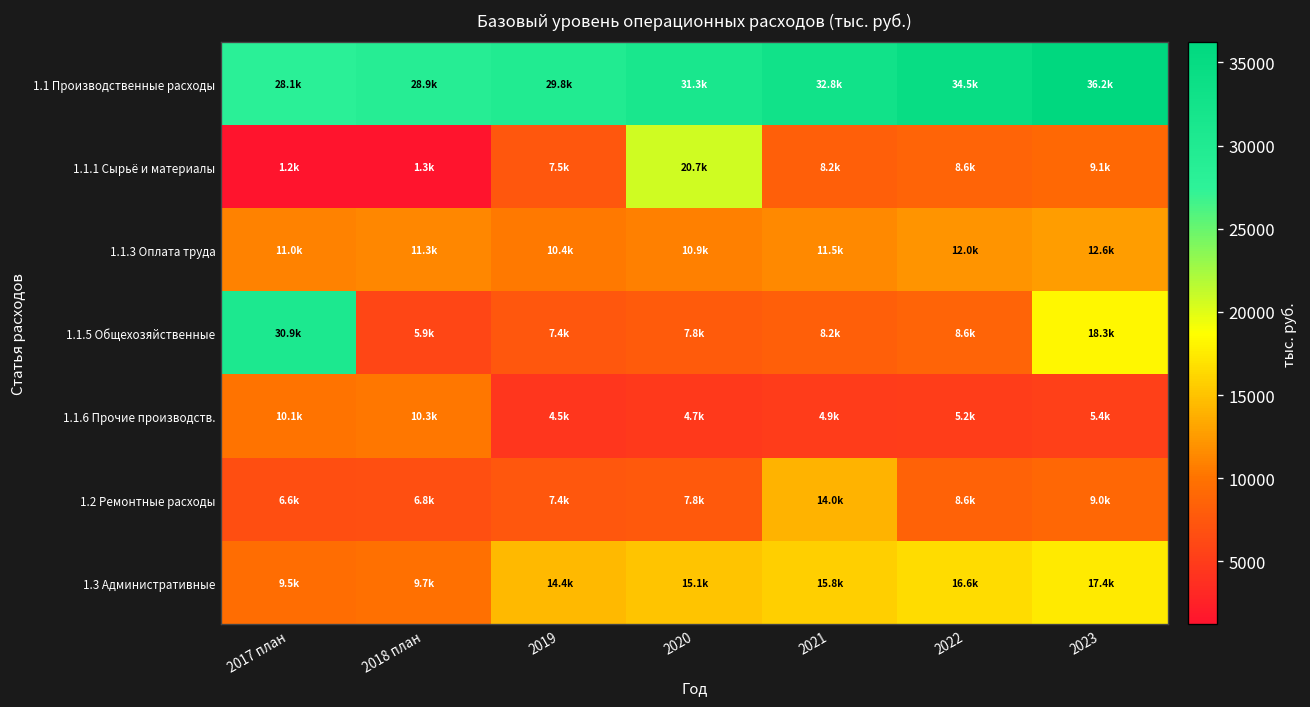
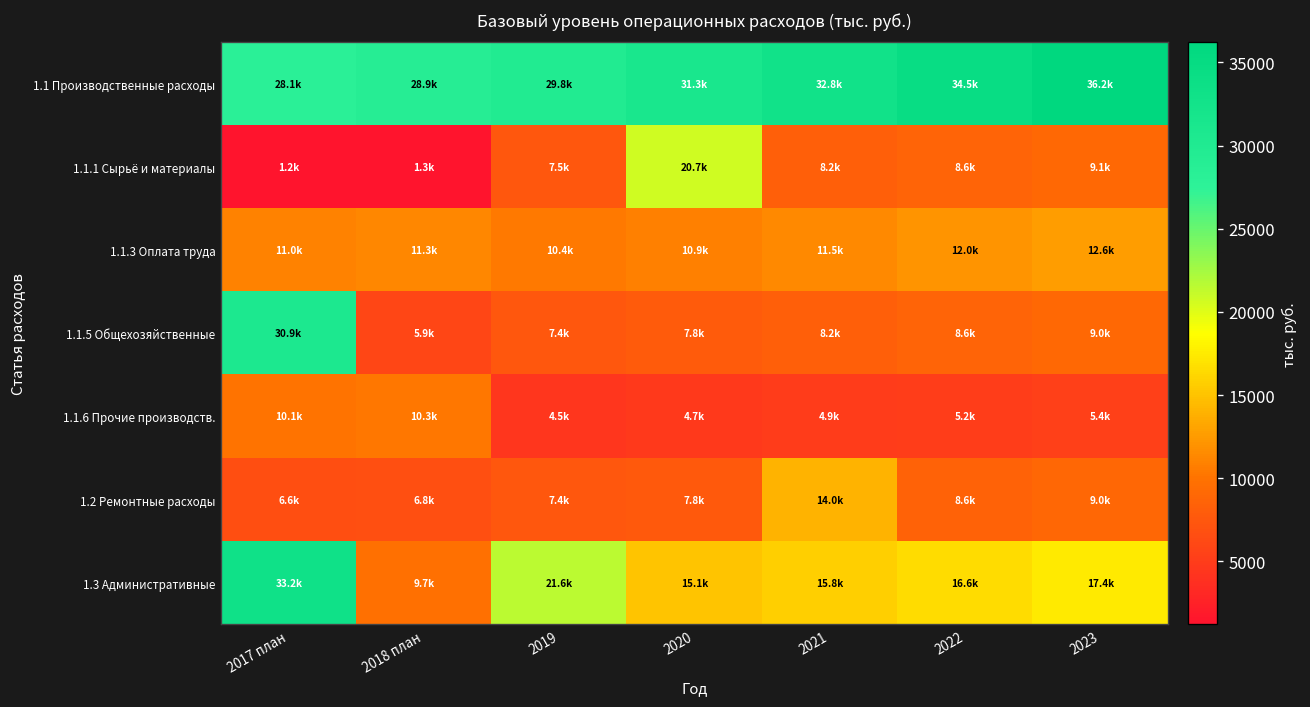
  {
    "1.1 Производственные расходы": {
      "2017 план": "28.1k",
      "2018 план": "28.9k",
      "2019": "29.8k",
      "2020": "31.3k",
      "2021": "32.8k",
      "2022": "34.5k",
      "2023": "36.2k"
    },
    "1.1.1 Сырьё и материалы": {
      "2017 план": "1.2k",
      "2018 план": "1.3k",
      "2019": "7.5k",
      "2020": "20.7k",
      "2021": "8.2k",
      "2022": "8.6k",
      "2023": "9.1k"
    },
    "1.1.3 Оплата труда": {
      "2017 план": "11.0k",
      "2018 план": "11.3k",
      "2019": "10.4k",
      "2020": "10.9k",
      "2021": "11.5k",
      "2022": "12.0k",
      "2023": "12.6k"
    },
    "1.1.5 Общехозяйственные": {
      "2017 план": "30.9k",
      "2018 план": "5.9k",
      "2019": "7.4k",
      "2020": "7.8k",
      "2021": "8.2k",
      "2022": "8.6k",
-     "2023": "18.3k"
+     "2023": "9.0k"
    },
    "1.1.6 Прочие производств.": {
      "2017 план": "10.1k",
      "2018 план": "10.3k",
      "2019": "4.5k",
      "2020": "4.7k",
      "2021": "4.9k",
      "2022": "5.2k",
      "2023": "5.4k"
    },
    "1.2 Ремонтные расходы": {
      "2017 план": "6.6k",
      "2018 план": "6.8k",
      "2019": "7.4k",
      "2020": "7.8k",
      "2021": "14.0k",
      "2022": "8.6k",
      "2023": "9.0k"
    },
    "1.3 Административные": {
-     "2017 план": "9.5k",
+     "2017 план": "33.2k",
      "2018 план": "9.7k",
-     "2019": "14.4k",
+     "2019": "21.6k",
      "2020": "15.1k",
      "2021": "15.8k",
      "2022": "16.6k",
      "2023": "17.4k"
    }
  }
